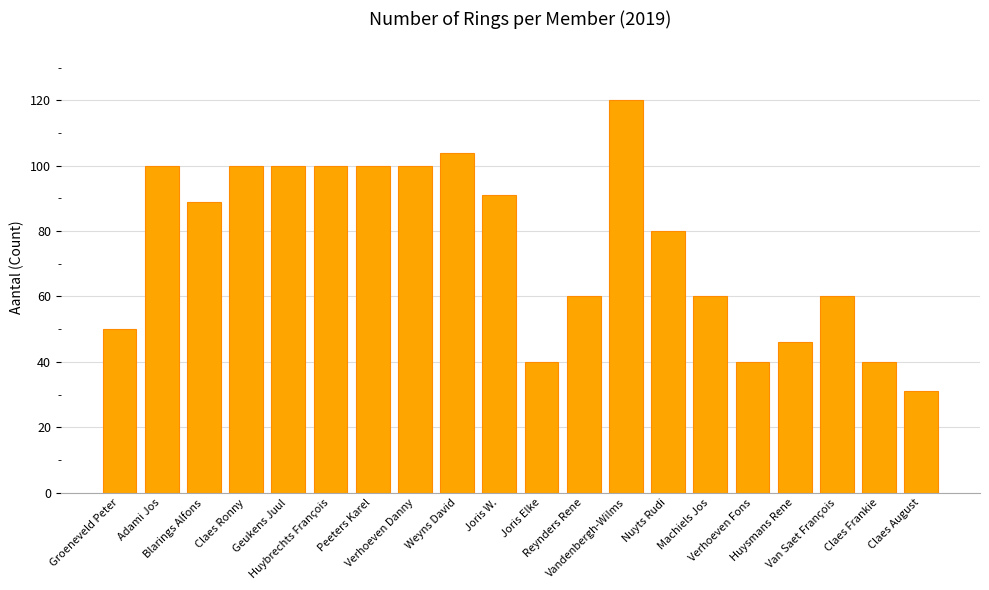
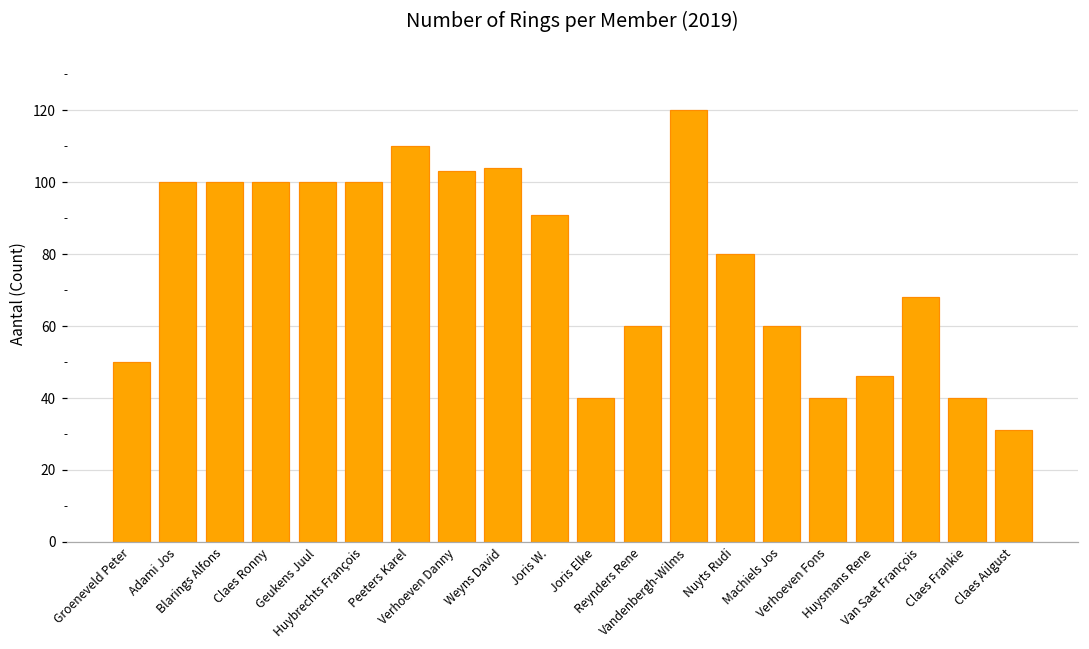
  {
    "Groeneveld Peter": 50,
    "Adami Jos": 100,
-   "Blarings Alfons": 89,
+   "Blarings Alfons": 100,
    "Claes Ronny": 100,
    "Geukens Juul": 100,
    "Huybrechts François": 100,
-   "Peeters Karel": 100,
-   "Verhoeven Danny": 100,
+   "Peeters Karel": 110,
+   "Verhoeven Danny": 103,
    "Weyns David": 104,
    "Joris W.": 91,
    "Joris Elke": 40,
    "Reynders Rene": 60,
    "Vandenbergh-Wilms": 120,
    "Nuyts Rudi": 80,
    "Machiels Jos": 60,
    "Verhoeven Fons": 40,
    "Huysmans Rene": 46,
-   "Van Saet François": 60,
+   "Van Saet François": 68,
    "Claes Frankie": 40,
    "Claes August": 31
  }
